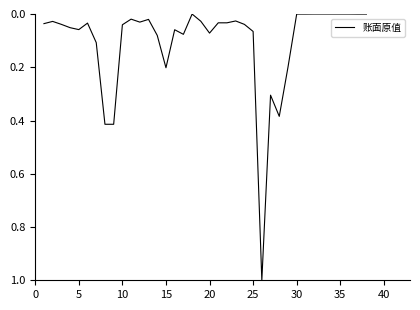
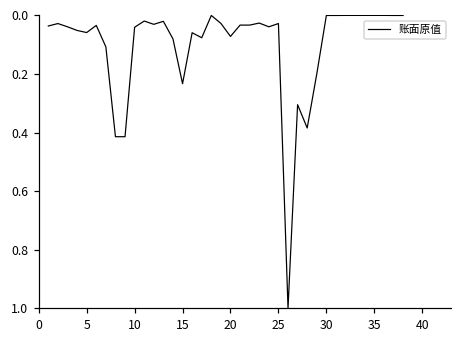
  {
    "5": 0.06,
    "10": 0.04,
-   "15": 0.20,
+   "15": 0.23,
    "20": 0.07,
-   "25": 0.07,
+   "25": 0.03,
    "30": 0.00,
    "35": 0.00
  }
